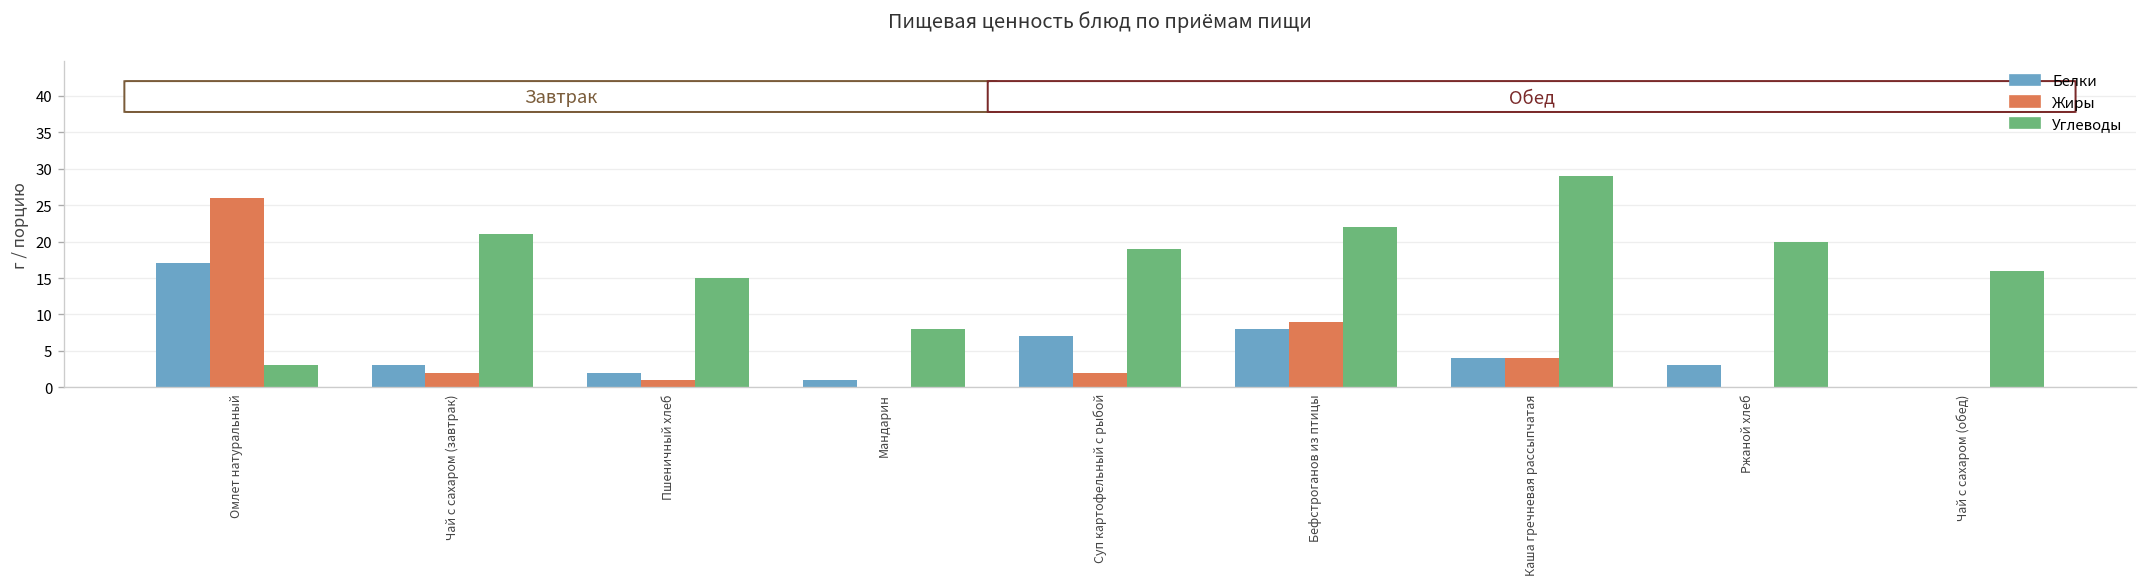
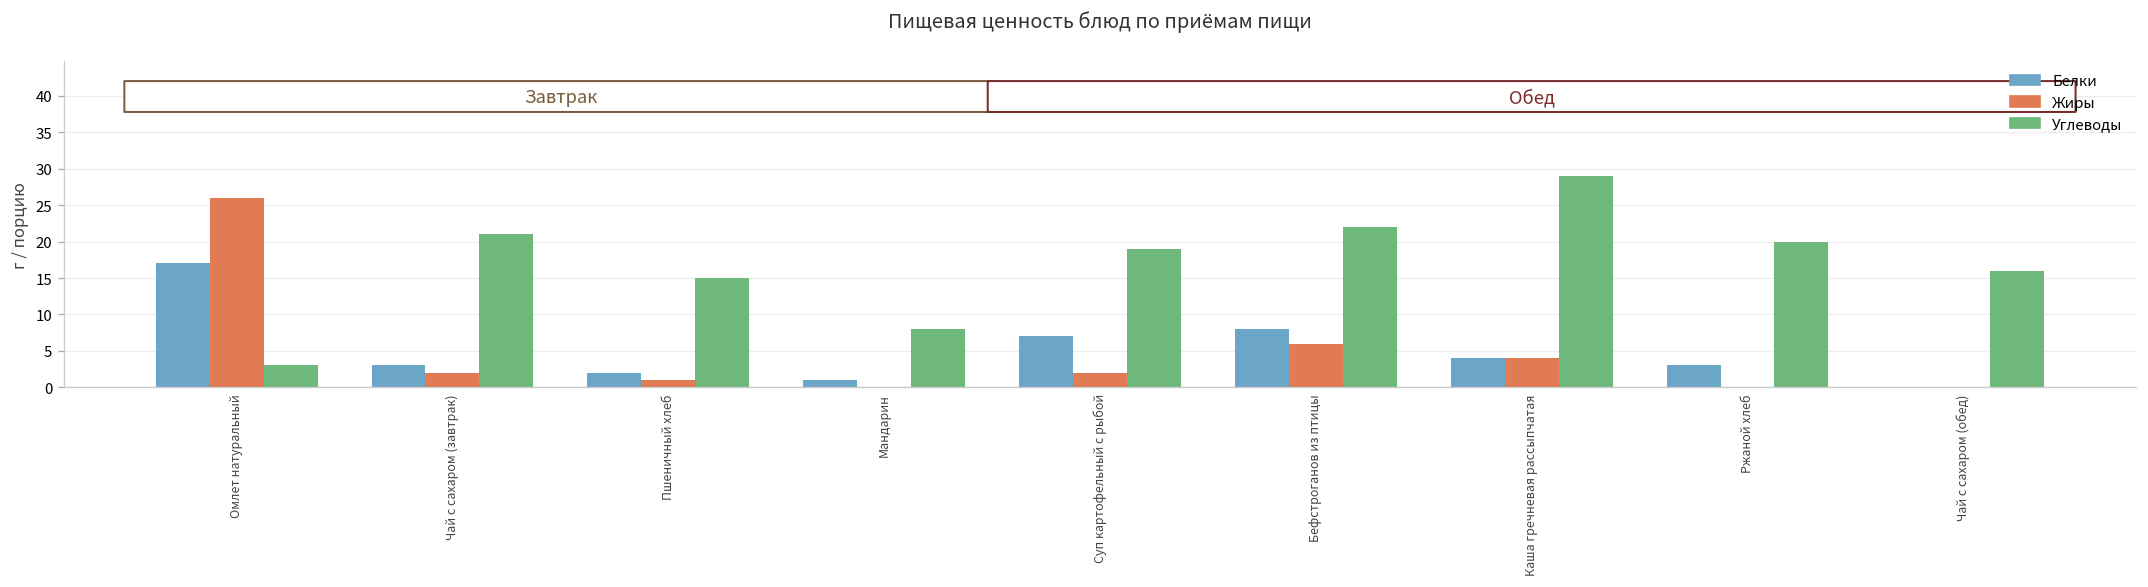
  {
    "Омлет натуральный": 26,
    "Чай с сахаром (завтрак)": 2,
    "Пшеничный хлеб": 1,
    "Мандарин": 0,
    "Суп картофельный с рыбой": 2,
-   "Бефстроганов из птицы": 9,
+   "Бефстроганов из птицы": 6,
    "Каша гречневая рассыпчатая": 4,
    "Ржаной хлеб": 0,
    "Чай с сахаром (обед)": 0
  }
